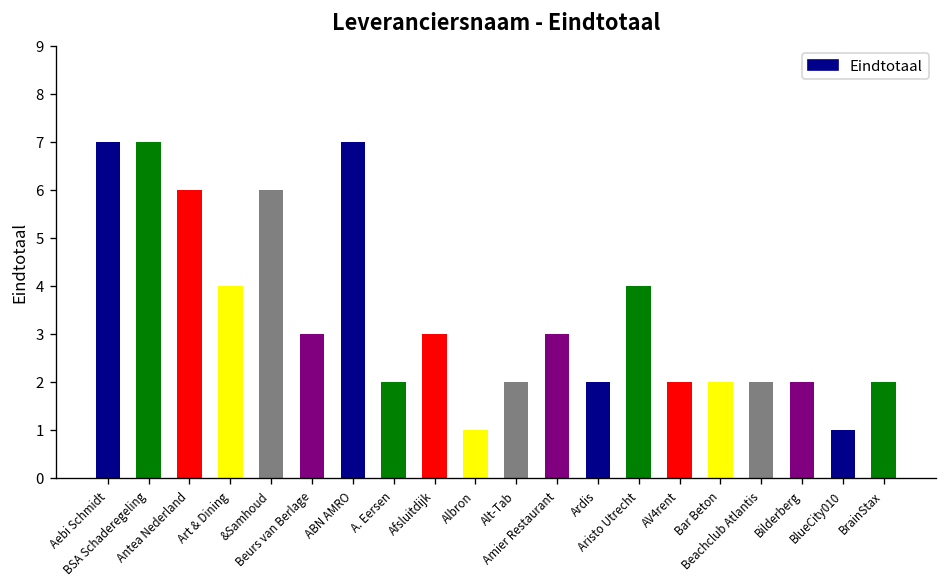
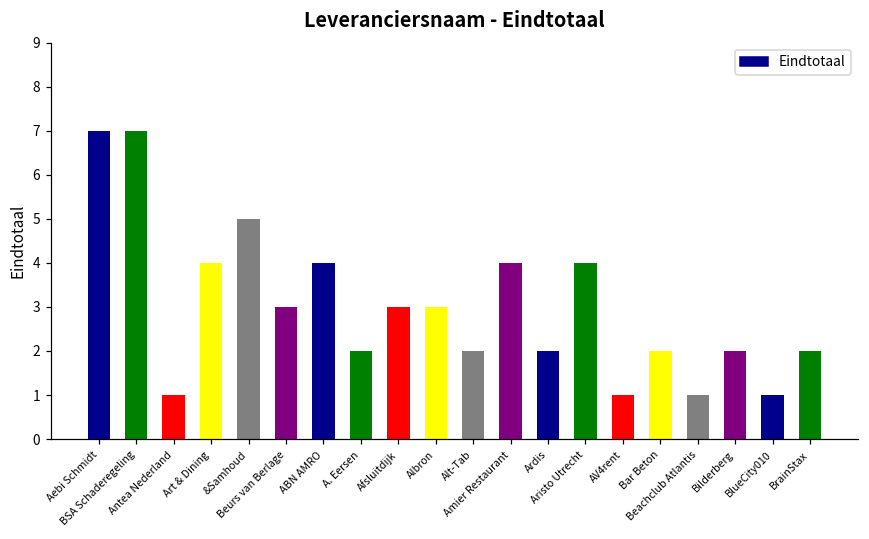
  {
    "Aebi Schmidt": 7,
    "BSA Schaderegeling": 7,
-   "Antea Nederland": 6,
+   "Antea Nederland": 1,
    "Art & Dining": 4,
-   "&Samhoud": 6,
+   "&Samhoud": 5,
    "Beurs van Berlage": 3,
-   "ABN AMRO": 7,
+   "ABN AMRO": 4,
    "A. Eersen": 2,
    "Afsluitdijk": 3,
-   "Albron": 1,
+   "Albron": 3,
    "Alt-Tab": 2,
-   "Amier Restaurant": 3,
+   "Amier Restaurant": 4,
    "Ardis": 2,
    "Aristo Utrecht": 4,
-   "AV4rent": 2,
+   "AV4rent": 1,
    "Bar Beton": 2,
-   "Beachclub Atlantis": 2,
+   "Beachclub Atlantis": 1,
    "Bilderberg": 2,
    "BlueCity010": 1,
    "BrainStax": 2
  }
